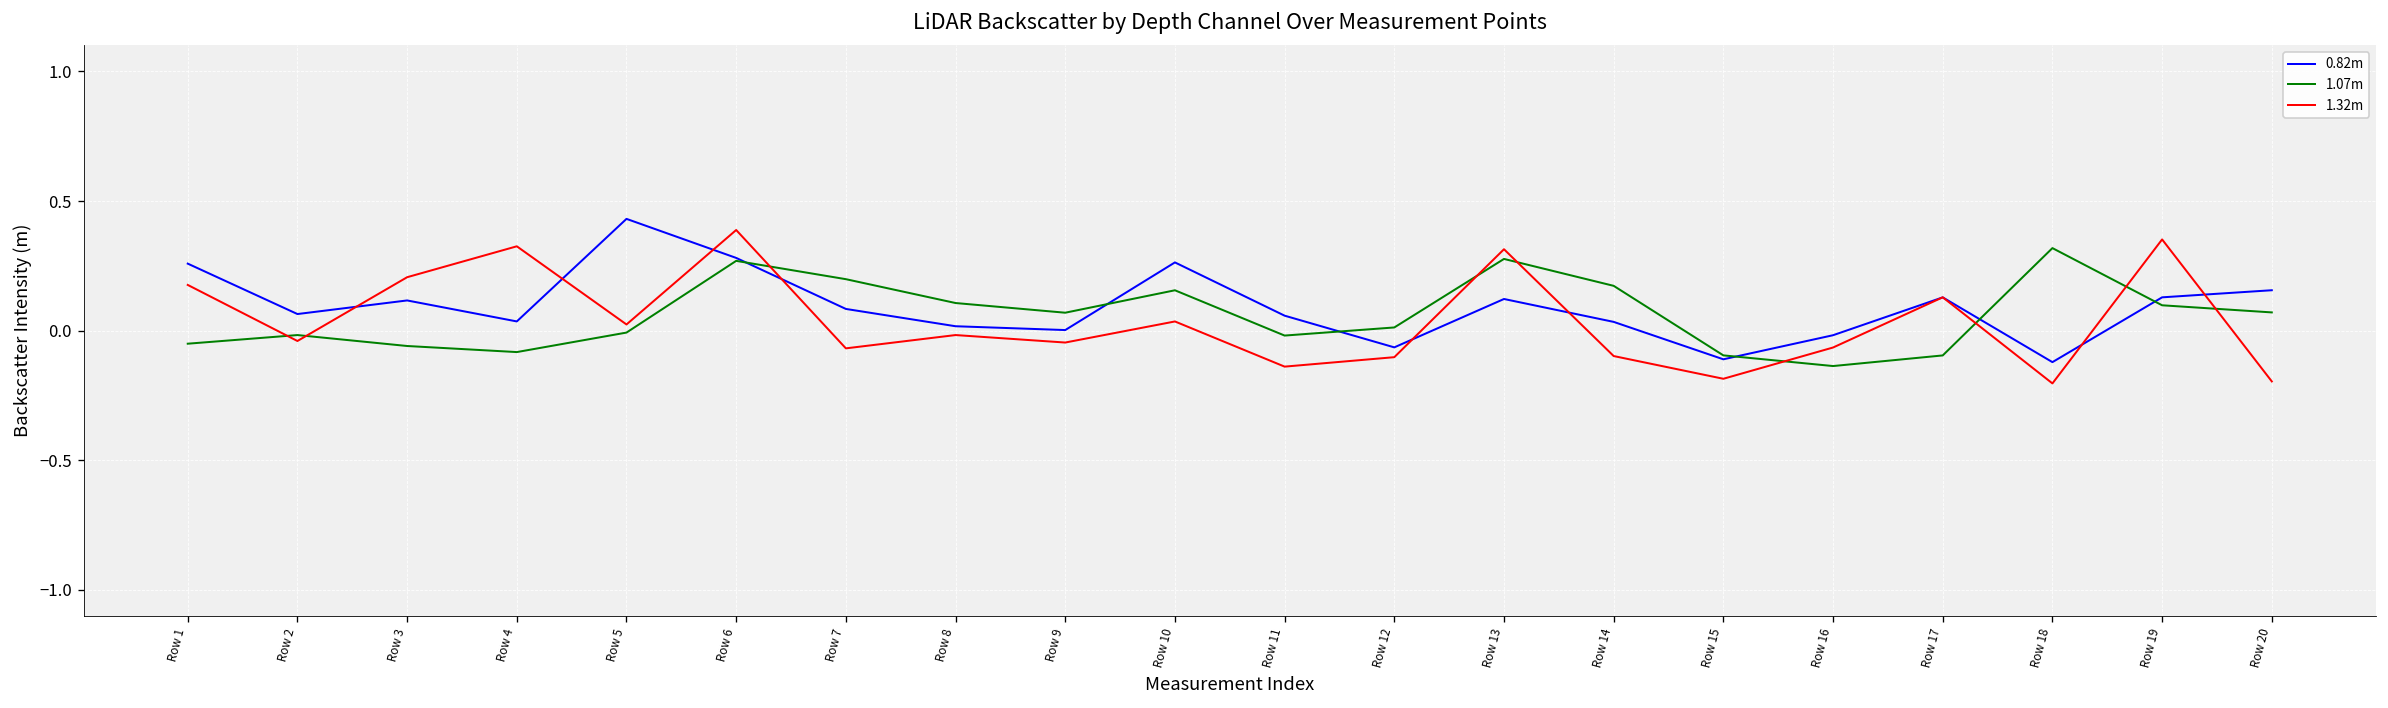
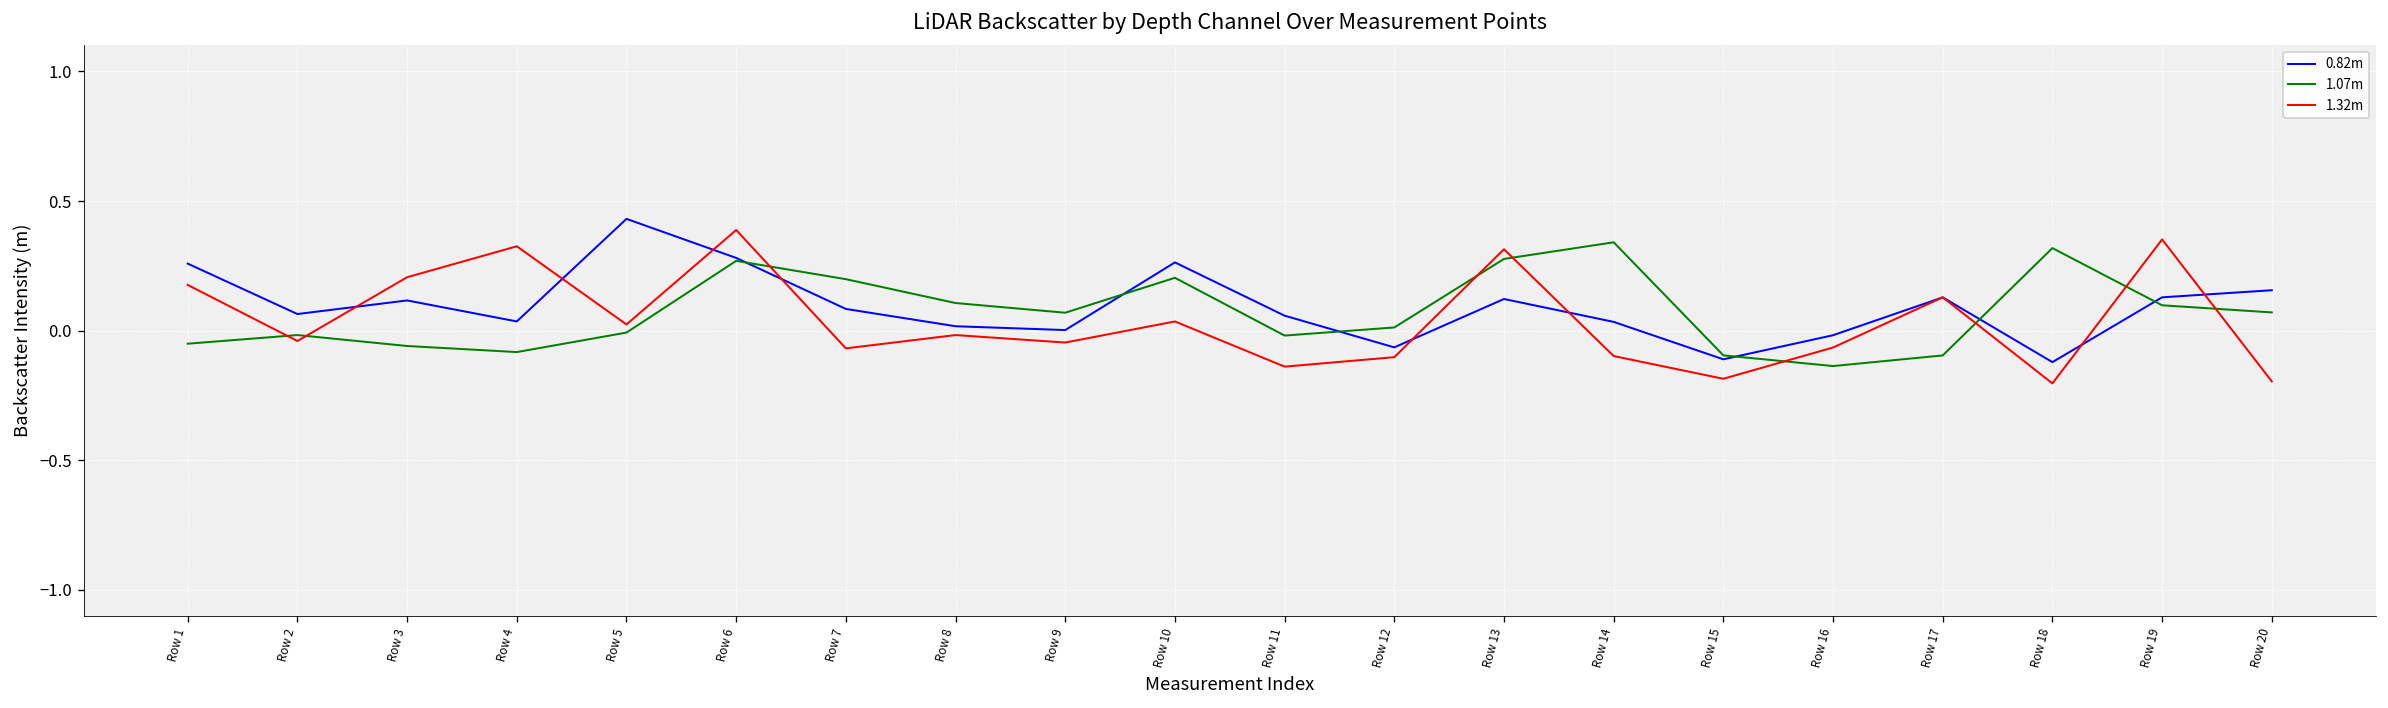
  {
    "0.82m": {
      "Row 1": 0.26,
      "Row 2": 0.06,
      "Row 3": 0.12,
      "Row 4": 0.04,
      "Row 5": 0.43,
      "Row 7": 0.08,
      "Row 8": 0.02,
      "Row 9": 0.00,
      "Row 10": 0.26,
      "Row 11": 0.06,
      "Row 12": -0.06,
      "Row 13": 0.12,
      "Row 14": 0.03,
      "Row 15": -0.11,
      "Row 16": -0.02,
      "Row 18": -0.12,
      "Row 19": 0.13,
      "Row 20": 0.16
    },
    "1.07m": {
      "Row 1": -0.05,
      "Row 2": -0.02,
      "Row 3": -0.06,
      "Row 4": -0.08,
      "Row 5": -0.01,
      "Row 7": 0.20,
      "Row 8": 0.11,
      "Row 9": 0.07,
-     "Row 10": 0.16,
+     "Row 10": 0.20,
      "Row 11": -0.02,
      "Row 12": 0.01,
      "Row 13": 0.28,
-     "Row 14": 0.17,
+     "Row 14": 0.34,
      "Row 15": -0.10,
      "Row 16": -0.14,
      "Row 17": -0.10,
      "Row 18": 0.32,
      "Row 19": 0.10,
      "Row 20": 0.07
    },
    "1.32m": {
      "Row 1": 0.18,
      "Row 2": -0.04,
      "Row 3": 0.21,
      "Row 4": 0.33,
      "Row 5": 0.02,
      "Row 6": 0.39,
      "Row 7": -0.07,
      "Row 8": -0.02,
      "Row 9": -0.05,
      "Row 10": 0.04,
      "Row 11": -0.14,
      "Row 12": -0.10,
      "Row 13": 0.31,
      "Row 14": -0.10,
      "Row 15": -0.19,
      "Row 16": -0.06,
      "Row 18": -0.20,
      "Row 19": 0.35,
      "Row 20": -0.20
    }
  }
